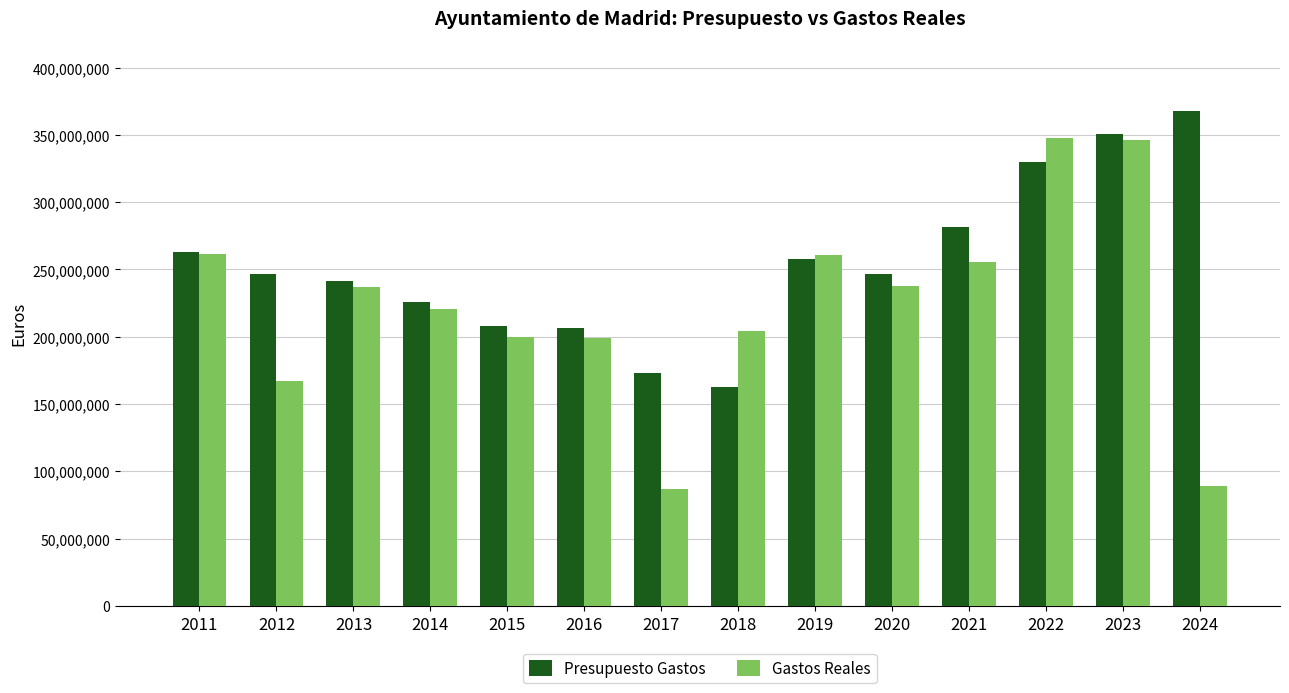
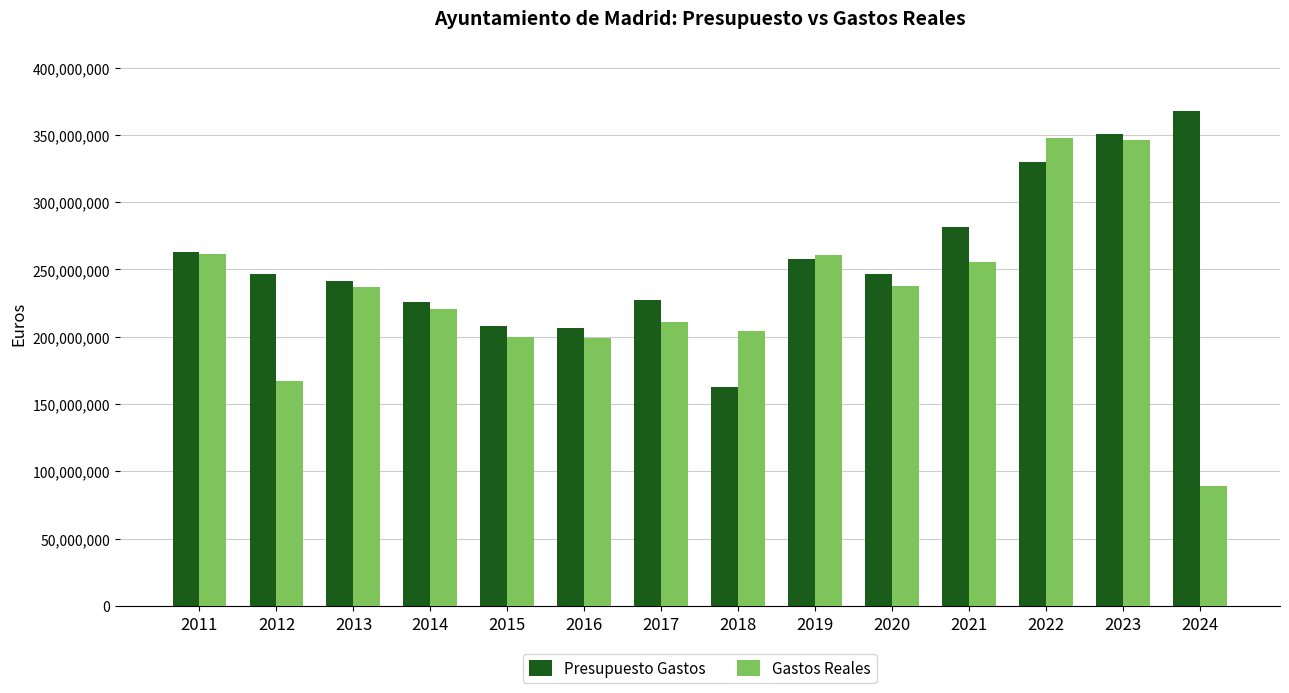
  {
    "Presupuesto Gastos": {
      "2011": "263,000,000",
      "2012": "247,000,000",
      "2013": "242,000,000",
      "2014": "226,000,000",
      "2015": "208,000,000",
      "2016": "206,000,000",
-     "2017": "173,000,000",
+     "2017": "227,000,000",
      "2018": "163,000,000",
      "2019": "258,000,000",
      "2020": "247,000,000",
      "2021": "281,000,000",
      "2022": "330,000,000",
      "2023": "351,000,000",
      "2024": "368,000,000"
    },
    "Gastos Reales": {
      "2011": "262,000,000",
      "2012": "167,000,000",
      "2013": "237,000,000",
      "2014": "221,000,000",
      "2015": "200,000,000",
      "2016": "199,000,000",
-     "2017": "87,000,000",
+     "2017": "211,000,000",
      "2018": "204,000,000",
      "2019": "261,000,000",
      "2020": "237,000,000",
      "2021": "256,000,000",
      "2022": "348,000,000",
      "2023": "346,000,000",
      "2024": "89,000,000"
    }
  }
